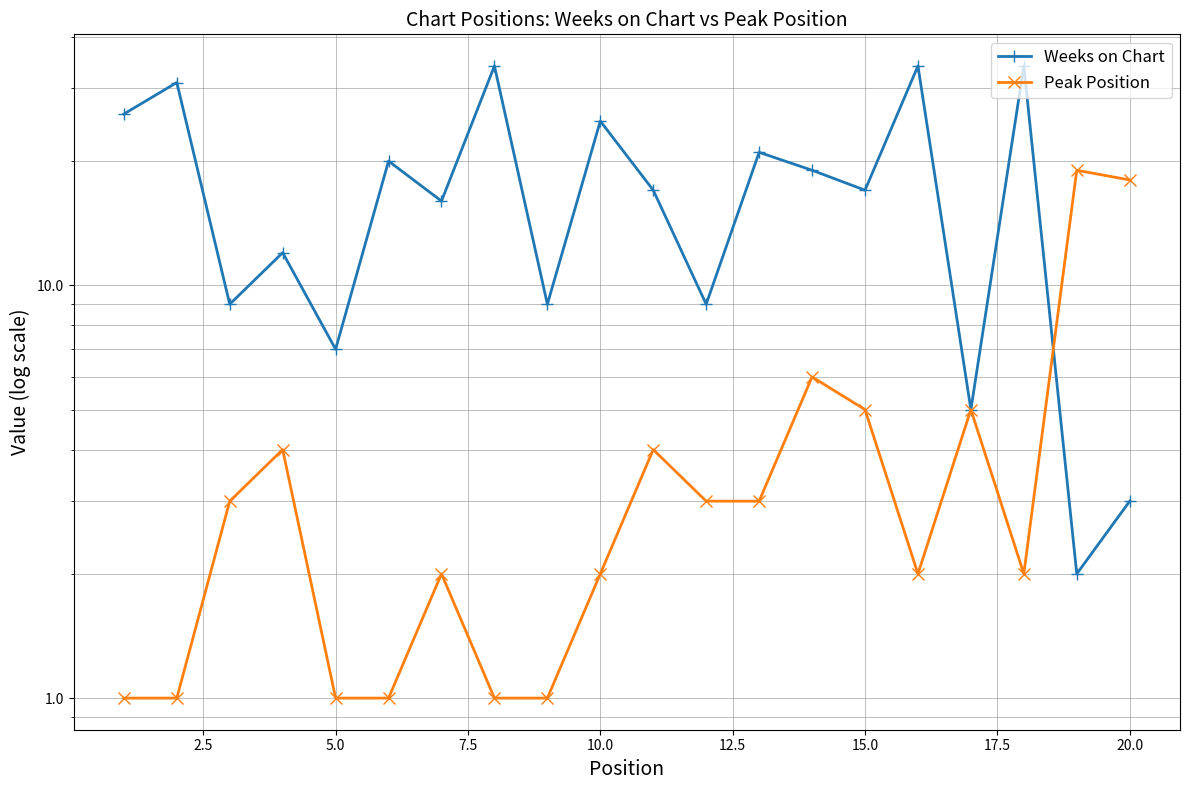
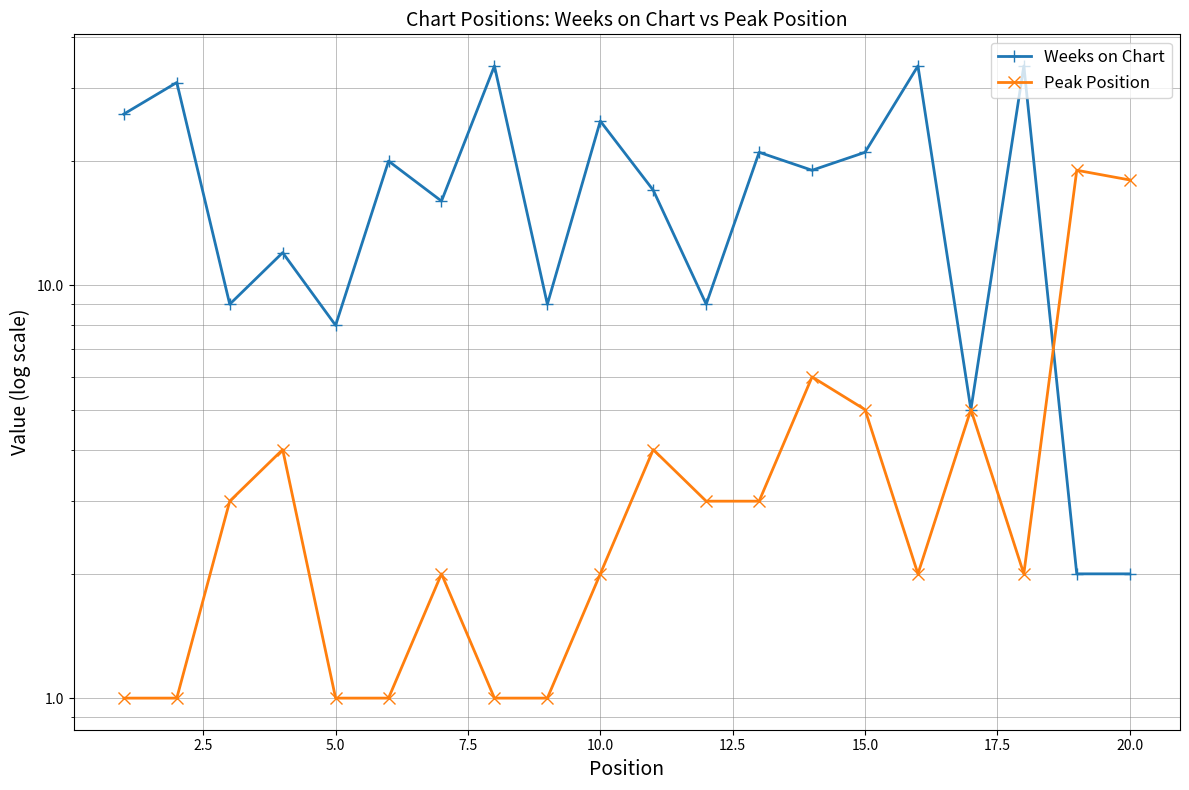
  {
    "Weeks on Chart": {
-     "5.0": 7,
+     "5.0": 8,
      "10.0": 25,
-     "15.0": 17,
-     "20.0": 3
+     "15.0": 21,
+     "20.0": 2
    },
    "Peak Position": {
      "5.0": 1,
      "10.0": 2,
      "15.0": 5,
      "20.0": 18
    }
  }
